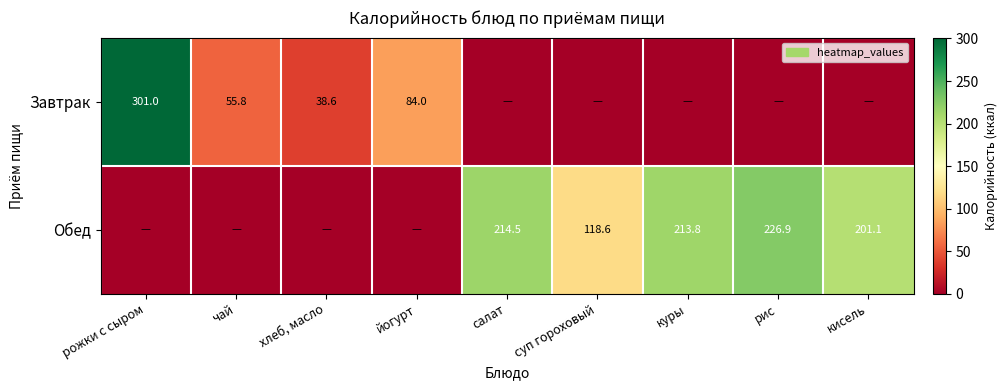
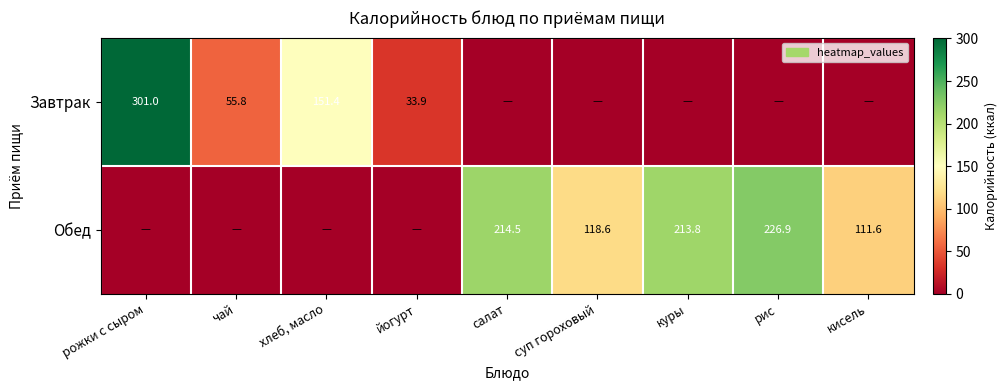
  {
    "Завтрак": {
      "рожки с сыром": 301.0,
      "чай": 55.8,
-     "хлеб, масло": 38.6,
-     "йогурт": 84.0
+     "хлеб, масло": 151.4,
+     "йогурт": 33.9
    },
    "Обед": {
      "салат": 214.5,
      "суп гороховый": 118.6,
      "куры": 213.8,
      "рис": 226.9,
-     "кисель": 201.1
+     "кисель": 111.6
    }
  }
